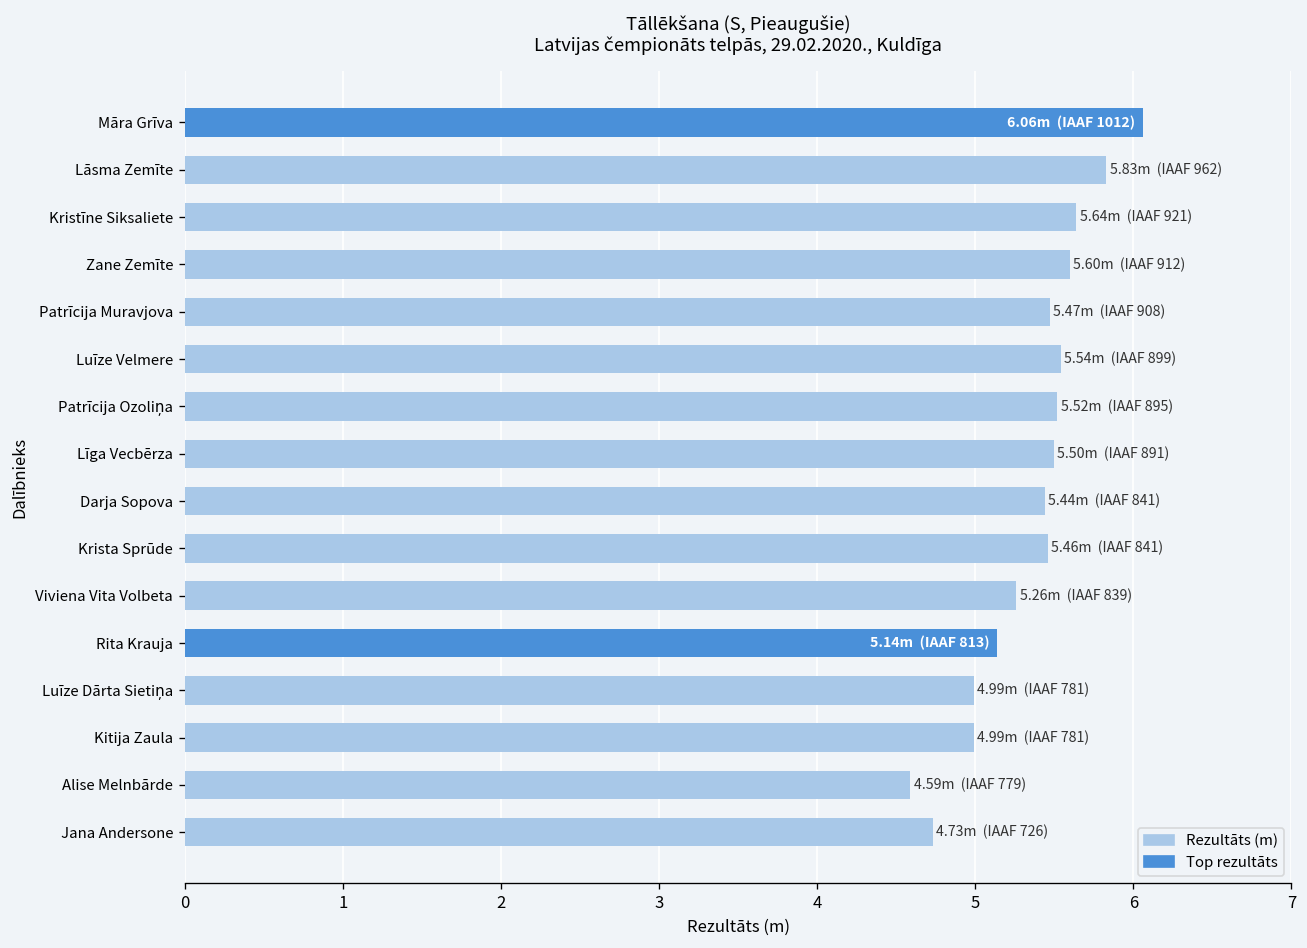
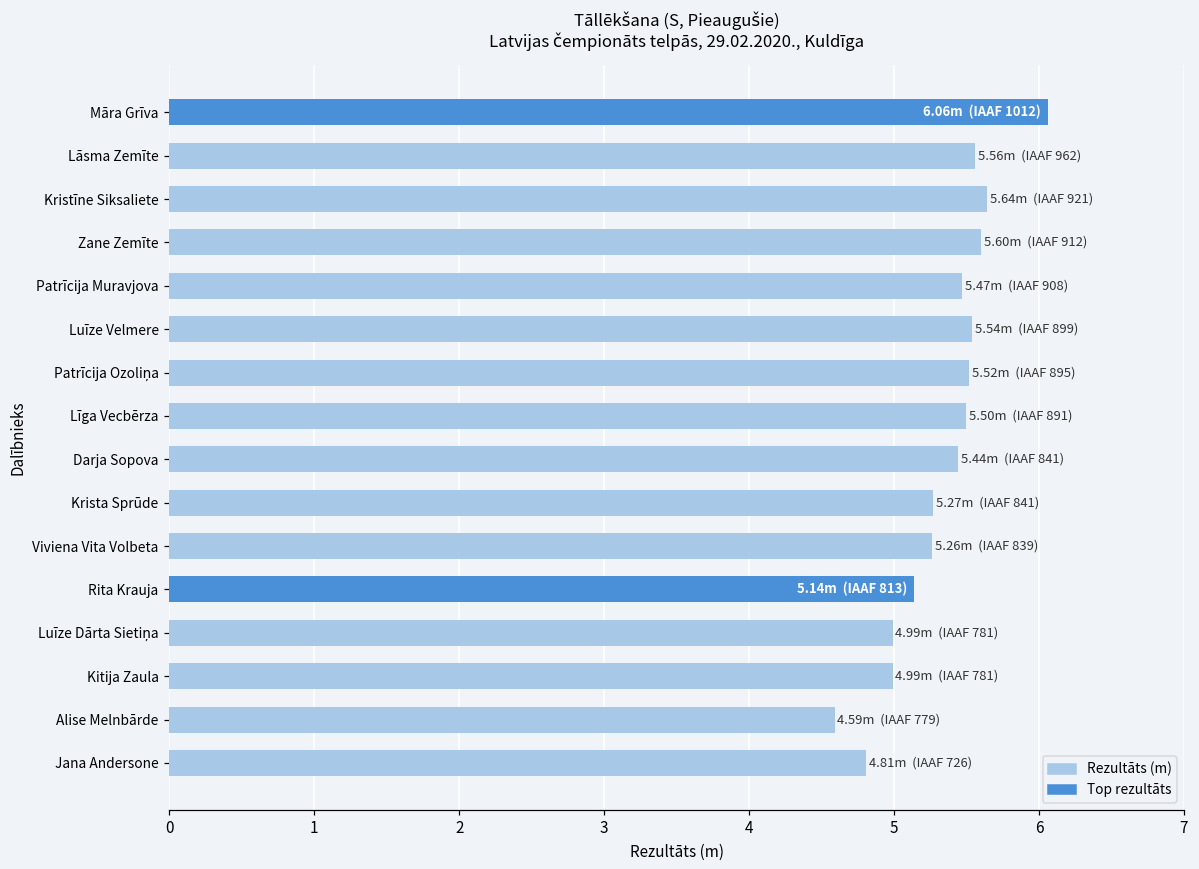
  {
    "Māra Grīva": "6.06m",
-   "Lāsma Zemīte": "5.83m",
+   "Lāsma Zemīte": "5.56m",
    "Kristīne Siksaliete": "5.64m",
    "Zane Zemīte": "5.60m",
    "Patrīcija Muravjova": "5.47m",
    "Luīze Velmere": "5.54m",
    "Patrīcija Ozoliņa": "5.52m",
    "Līga Vecbērza": "5.50m",
    "Darja Sopova": "5.44m",
-   "Krista Sprūde": "5.46m",
+   "Krista Sprūde": "5.27m",
    "Viviena Vita Volbeta": "5.26m",
    "Rita Krauja": "5.14m",
    "Luīze Dārta Sietiņa": "4.99m",
    "Kitija Zaula": "4.99m",
    "Alise Melnbārde": "4.59m",
-   "Jana Andersone": "4.73m"
+   "Jana Andersone": "4.81m"
  }
